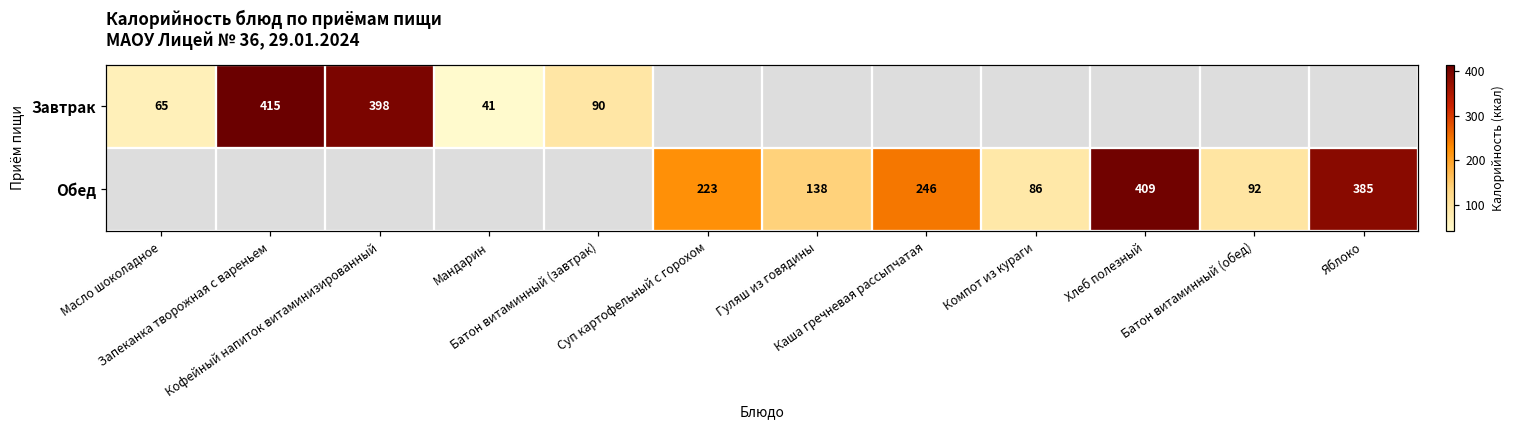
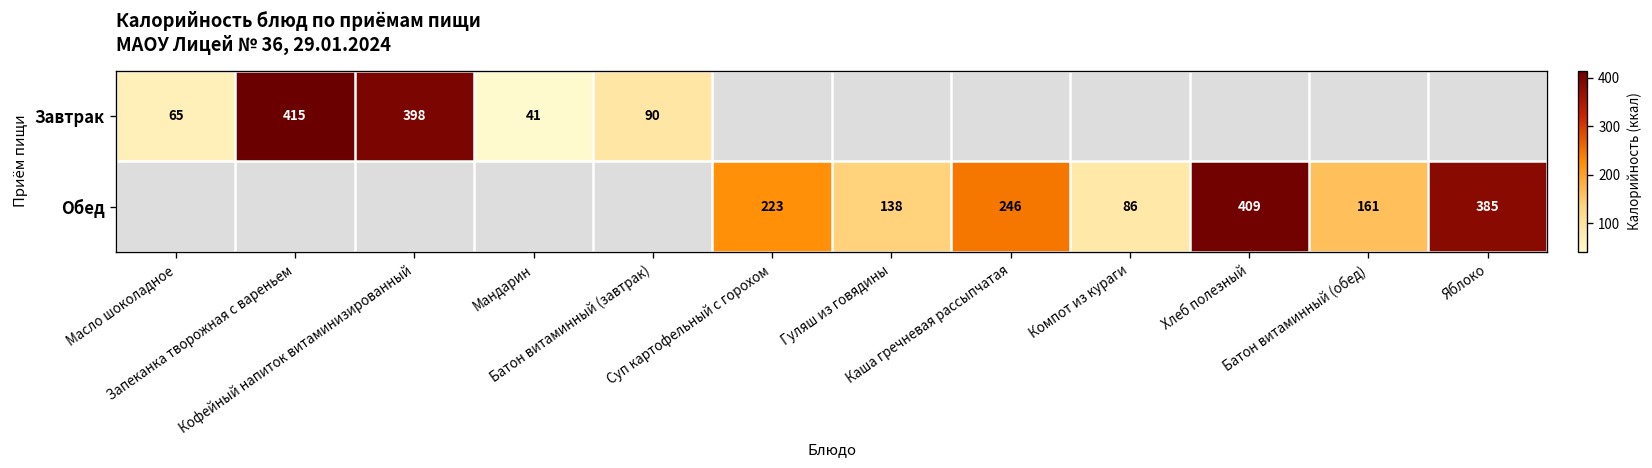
  {
    "Завтрак": {
      "Масло шоколадное": 65,
      "Запеканка творожная с вареньем": 415,
      "Кофейный напиток витаминизированный": 398,
      "Мандарин": 41,
      "Батон витаминный (завтрак)": 90
    },
    "Обед": {
      "Суп картофельный с горохом": 223,
      "Гуляш из говядины": 138,
      "Каша гречневая рассыпчатая": 246,
      "Компот из кураги": 86,
      "Хлеб полезный": 409,
-     "Батон витаминный (обед)": 92,
+     "Батон витаминный (обед)": 161,
      "Яблоко": 385
    }
  }
